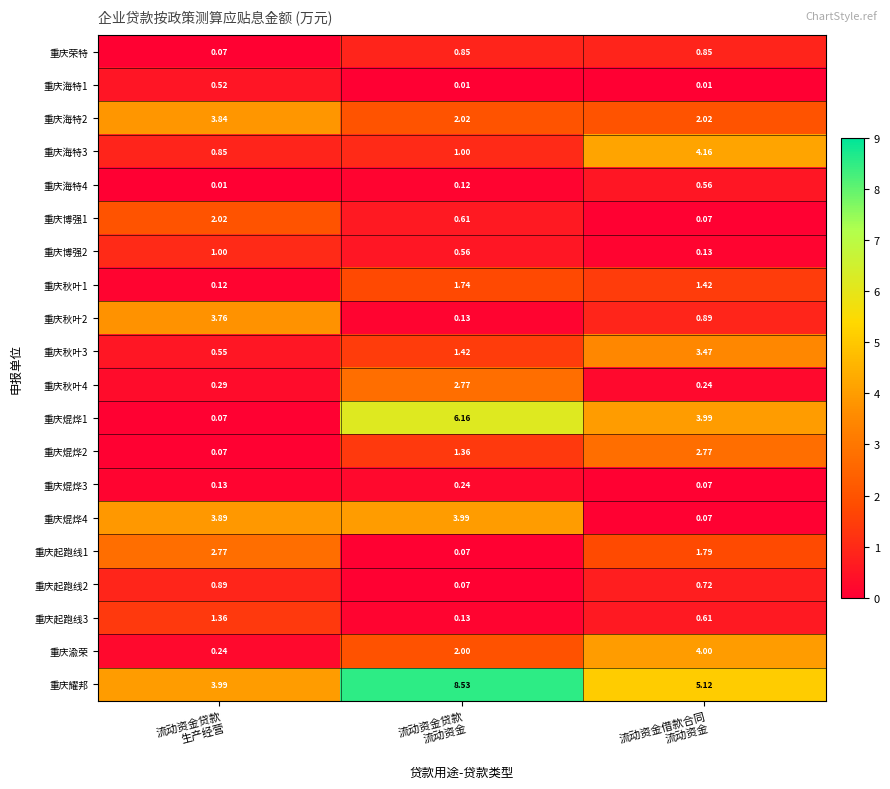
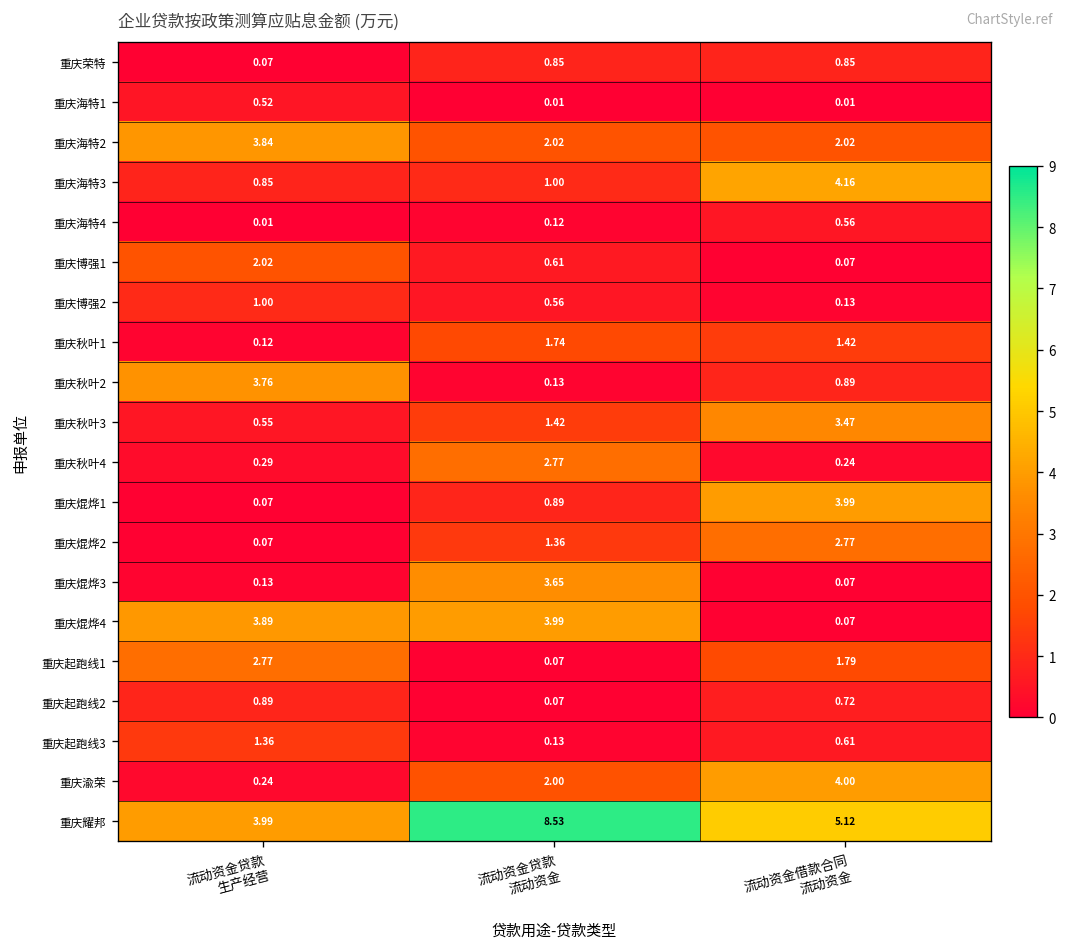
  {
    "重庆荣特": {
      "流动资金贷款 生产经营": 0.07,
      "流动资金贷款 流动资金": 0.85,
      "流动资金借款合同 流动资金": 0.85
    },
    "重庆海特1": {
      "流动资金贷款 生产经营": 0.52,
      "流动资金贷款 流动资金": 0.01,
      "流动资金借款合同 流动资金": 0.01
    },
    "重庆海特2": {
      "流动资金贷款 生产经营": 3.84,
      "流动资金贷款 流动资金": 2.02,
      "流动资金借款合同 流动资金": 2.02
    },
    "重庆海特3": {
      "流动资金贷款 生产经营": 0.85,
      "流动资金贷款 流动资金": 1.00,
      "流动资金借款合同 流动资金": 4.16
    },
    "重庆海特4": {
      "流动资金贷款 生产经营": 0.01,
      "流动资金贷款 流动资金": 0.12,
      "流动资金借款合同 流动资金": 0.56
    },
    "重庆博强1": {
      "流动资金贷款 生产经营": 2.02,
      "流动资金贷款 流动资金": 0.61,
      "流动资金借款合同 流动资金": 0.07
    },
    "重庆博强2": {
      "流动资金贷款 生产经营": 1.00,
      "流动资金贷款 流动资金": 0.56,
      "流动资金借款合同 流动资金": 0.13
    },
    "重庆秋叶1": {
      "流动资金贷款 生产经营": 0.12,
      "流动资金贷款 流动资金": 1.74,
      "流动资金借款合同 流动资金": 1.42
    },
    "重庆秋叶2": {
      "流动资金贷款 生产经营": 3.76,
      "流动资金贷款 流动资金": 0.13,
      "流动资金借款合同 流动资金": 0.89
    },
    "重庆秋叶3": {
      "流动资金贷款 生产经营": 0.55,
      "流动资金贷款 流动资金": 1.42,
      "流动资金借款合同 流动资金": 3.47
    },
    "重庆秋叶4": {
      "流动资金贷款 生产经营": 0.29,
      "流动资金贷款 流动资金": 2.77,
      "流动资金借款合同 流动资金": 0.24
    },
    "重庆焜烨1": {
      "流动资金贷款 生产经营": 0.07,
-     "流动资金贷款 流动资金": 6.16,
+     "流动资金贷款 流动资金": 0.89,
      "流动资金借款合同 流动资金": 3.99
    },
    "重庆焜烨2": {
      "流动资金贷款 生产经营": 0.07,
      "流动资金贷款 流动资金": 1.36,
      "流动资金借款合同 流动资金": 2.77
    },
    "重庆焜烨3": {
      "流动资金贷款 生产经营": 0.13,
-     "流动资金贷款 流动资金": 0.24,
+     "流动资金贷款 流动资金": 3.65,
      "流动资金借款合同 流动资金": 0.07
    },
    "重庆焜烨4": {
      "流动资金贷款 生产经营": 3.89,
      "流动资金贷款 流动资金": 3.99,
      "流动资金借款合同 流动资金": 0.07
    },
    "重庆起跑线1": {
      "流动资金贷款 生产经营": 2.77,
      "流动资金贷款 流动资金": 0.07,
      "流动资金借款合同 流动资金": 1.79
    },
    "重庆起跑线2": {
      "流动资金贷款 生产经营": 0.89,
      "流动资金贷款 流动资金": 0.07,
      "流动资金借款合同 流动资金": 0.72
    },
    "重庆起跑线3": {
      "流动资金贷款 生产经营": 1.36,
      "流动资金贷款 流动资金": 0.13,
      "流动资金借款合同 流动资金": 0.61
    },
    "重庆渝荣": {
      "流动资金贷款 生产经营": 0.24,
      "流动资金贷款 流动资金": 2.00,
      "流动资金借款合同 流动资金": 4.00
    },
    "重庆耀邦": {
      "流动资金贷款 生产经营": 3.99,
      "流动资金贷款 流动资金": 8.53,
      "流动资金借款合同 流动资金": 5.12
    }
  }
